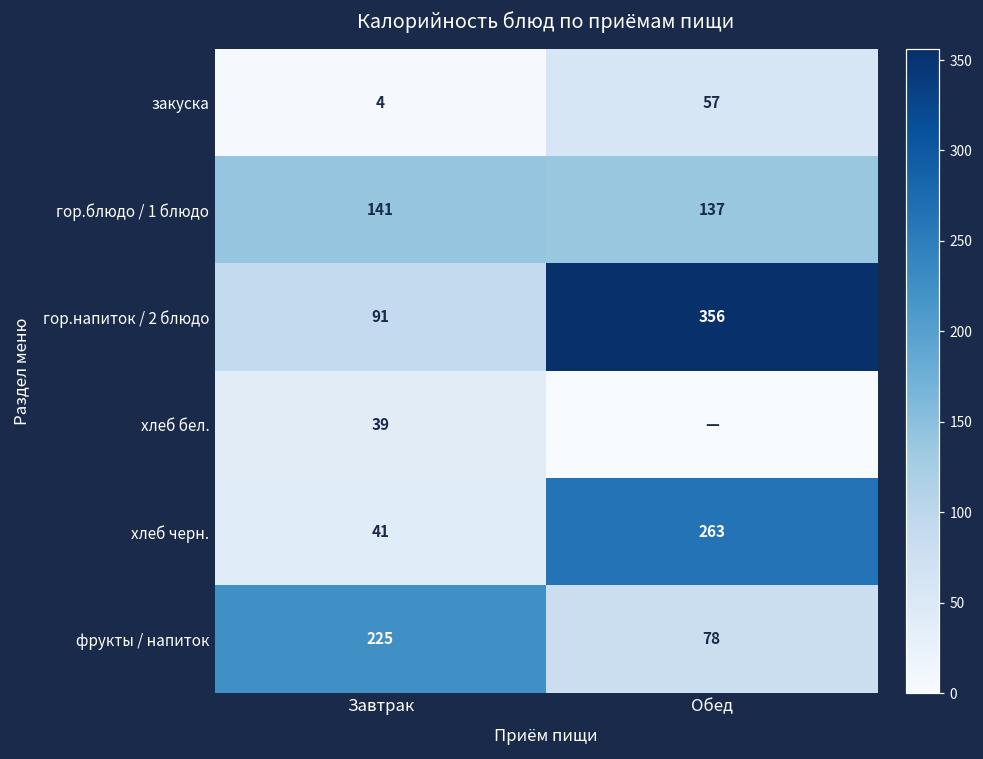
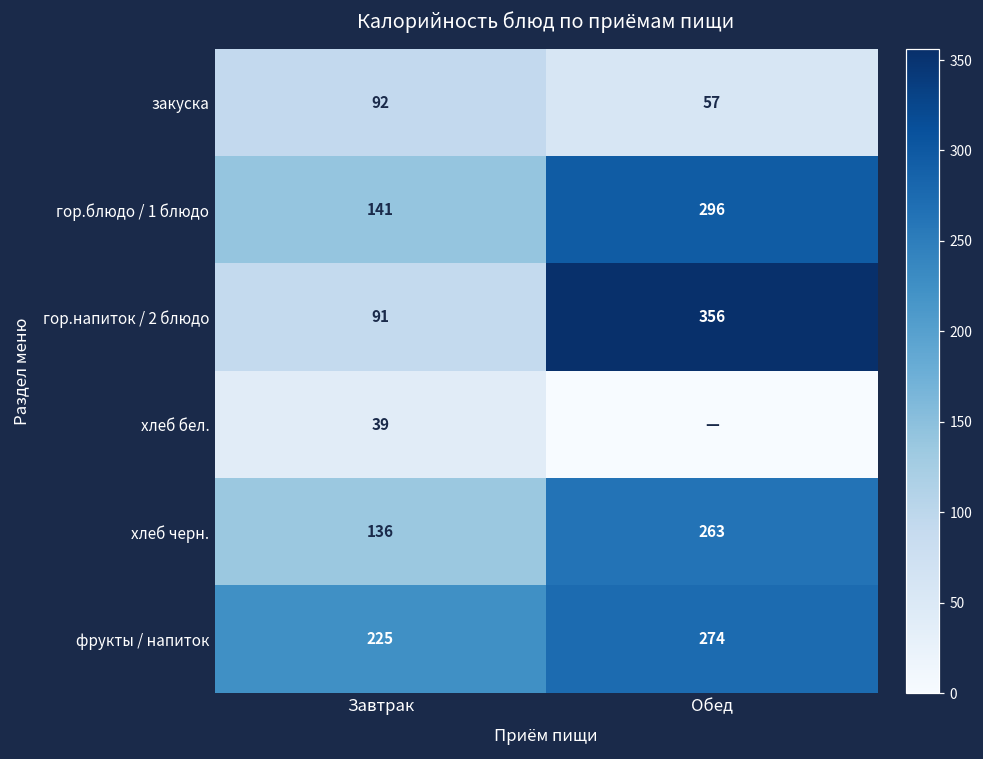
  {
    "закуска": {
-     "Завтрак": 4,
+     "Завтрак": 92,
      "Обед": 57
    },
    "гор.блюдо / 1 блюдо": {
      "Завтрак": 141,
-     "Обед": 137
+     "Обед": 296
    },
    "гор.напиток / 2 блюдо": {
      "Завтрак": 91,
      "Обед": 356
    },
    "хлеб бел.": {
      "Завтрак": 39
    },
    "хлеб черн.": {
-     "Завтрак": 41,
+     "Завтрак": 136,
      "Обед": 263
    },
    "фрукты / напиток": {
      "Завтрак": 225,
-     "Обед": 78
+     "Обед": 274
    }
  }
